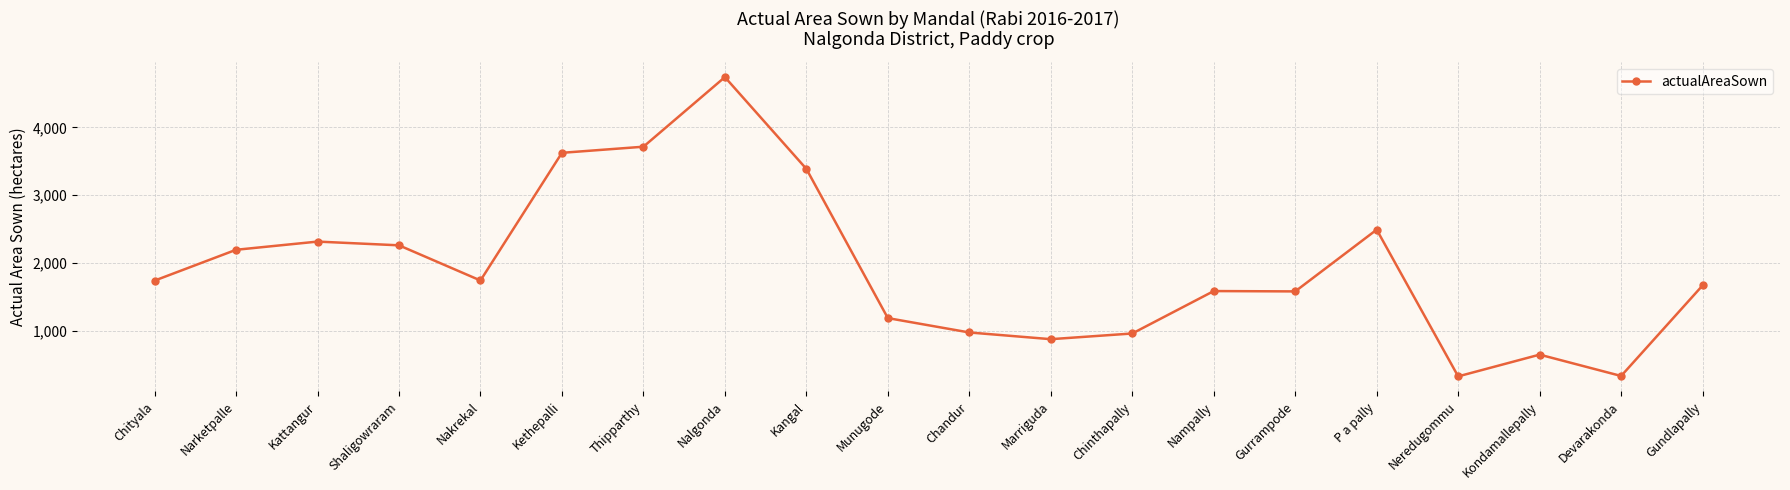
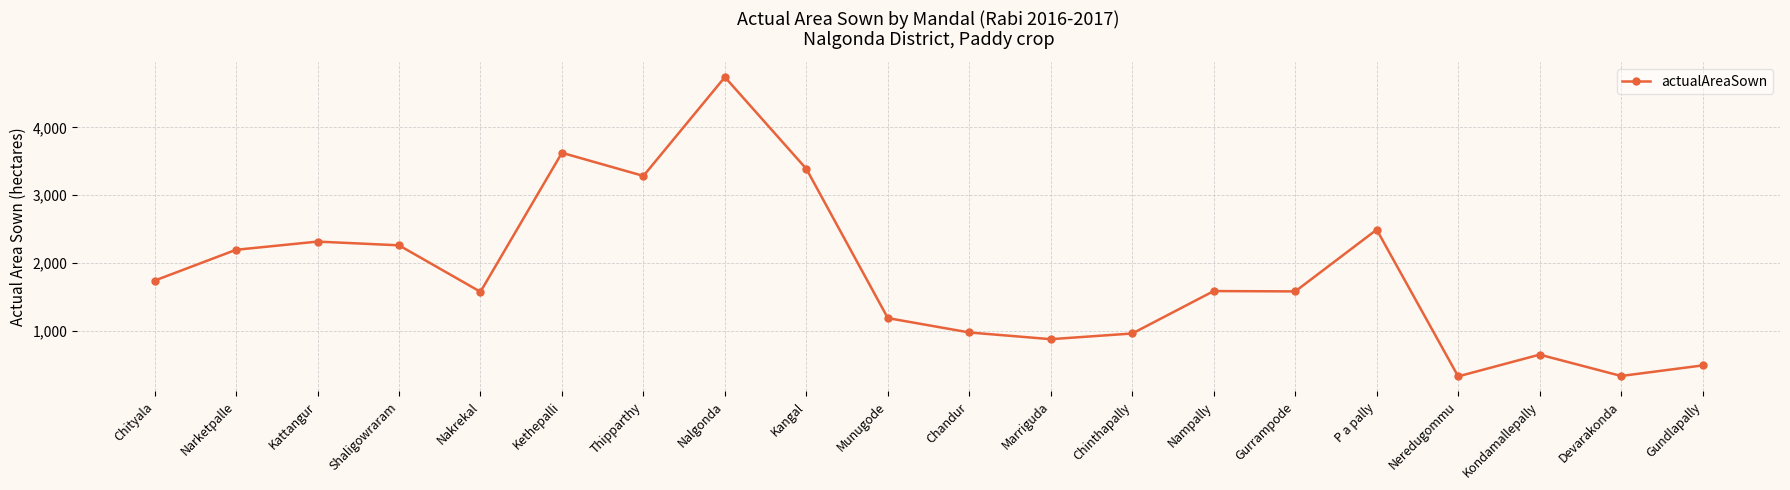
  {
    "Chityala": "1,700",
    "Narketpalle": "2,200",
    "Kattangur": "2,300",
    "Shaligowraram": "2,300",
-   "Nakrekal": "1,700",
+   "Nakrekal": "1,600",
    "Kethepalli": "3,600",
-   "Thipparthy": "3,700",
+   "Thipparthy": "3,300",
    "Nalgonda": "4,700",
    "Kangal": "3,400",
    "Munugode": "1,200",
    "Chandur": "1,000",
    "Marriguda": "900",
    "Chinthapally": "1,000",
    "Nampally": "1,600",
    "Gurrampode": "1,600",
    "P a pally": "2,500",
    "Neredugommu": "300",
    "Kondamallepally": "600",
    "Devarakonda": "300",
-   "Gundlapally": "1,700"
+   "Gundlapally": "500"
  }
